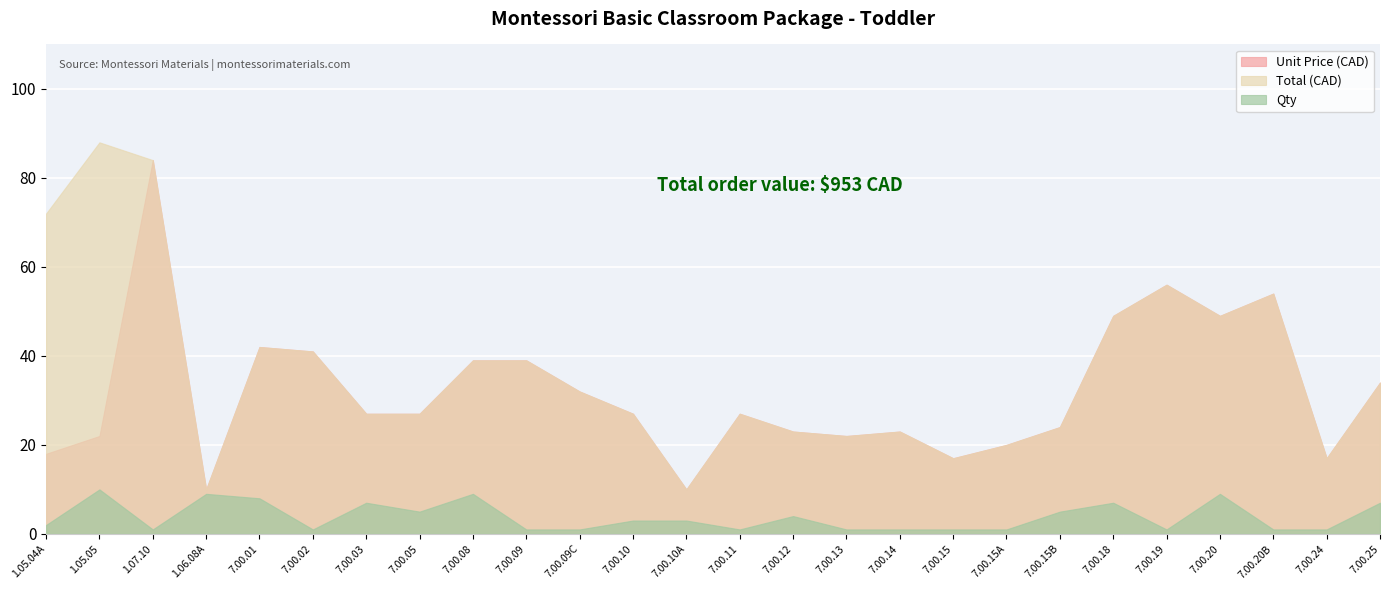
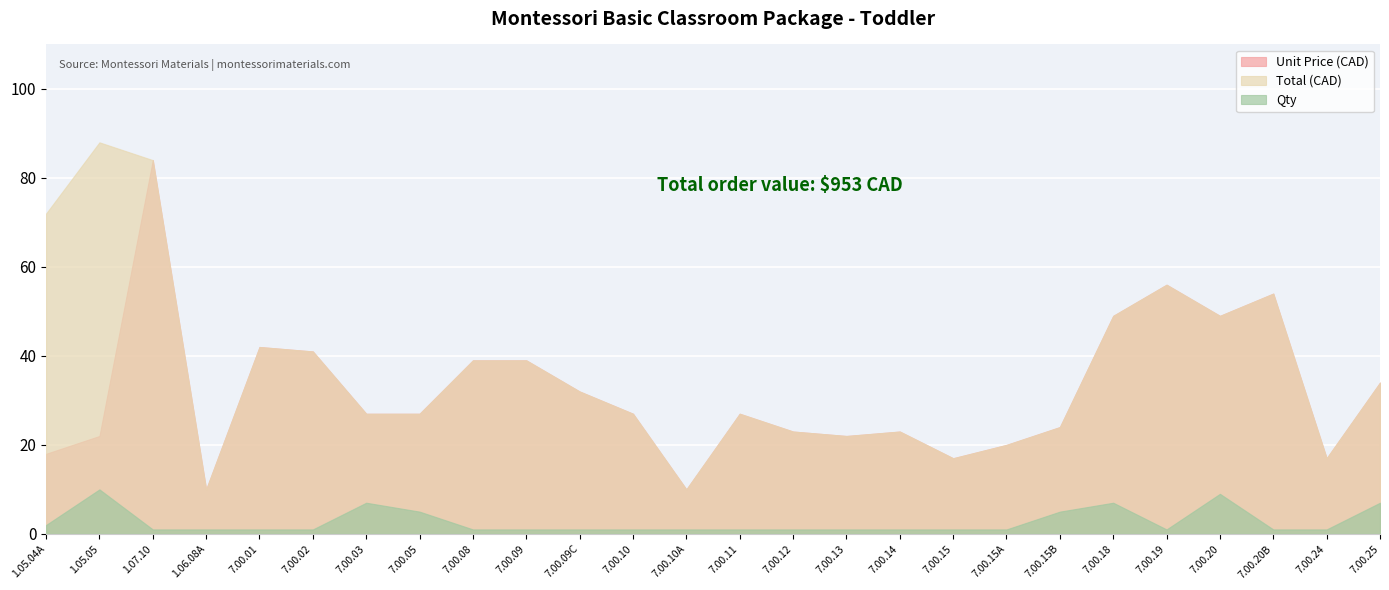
  {
    "Qty": {
      "1.05.04A": 2,
      "1.05.05": 10,
      "1.07.10": 1,
-     "1.06.08A": 9,
-     "7.00.01": 8,
+     "1.06.08A": 1,
+     "7.00.01": 1,
      "7.00.02": 1,
      "7.00.03": 7,
      "7.00.05": 5,
-     "7.00.08": 9,
+     "7.00.08": 1,
      "7.00.09": 1,
      "7.00.09C": 1,
-     "7.00.10": 3,
-     "7.00.10A": 3,
+     "7.00.10": 1,
+     "7.00.10A": 1,
      "7.00.11": 1,
-     "7.00.12": 4,
+     "7.00.12": 1,
      "7.00.13": 1,
      "7.00.14": 1,
      "7.00.15": 1,
      "7.00.15A": 1,
      "7.00.15B": 5,
      "7.00.18": 7,
      "7.00.19": 1,
      "7.00.20": 9,
      "7.00.20B": 1,
      "7.00.24": 1,
      "7.00.25": 7
    }
  }
